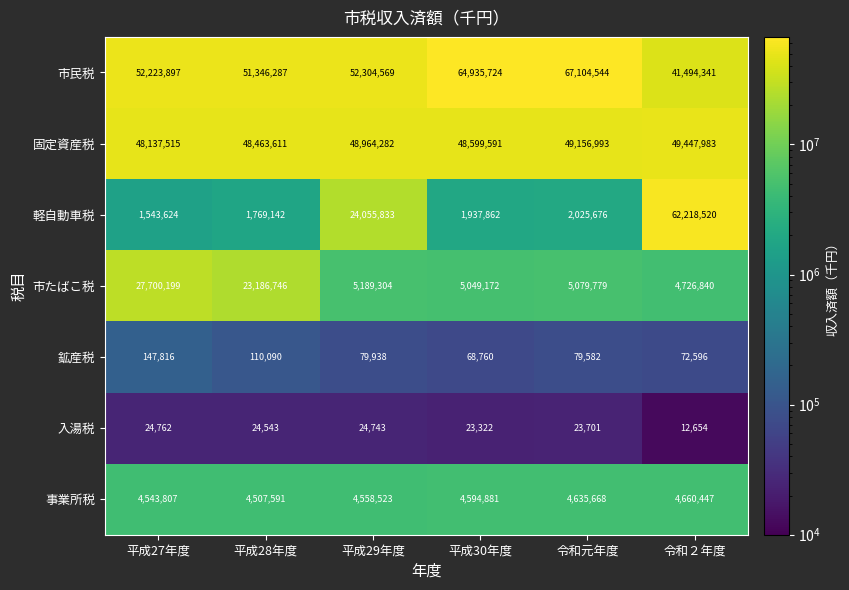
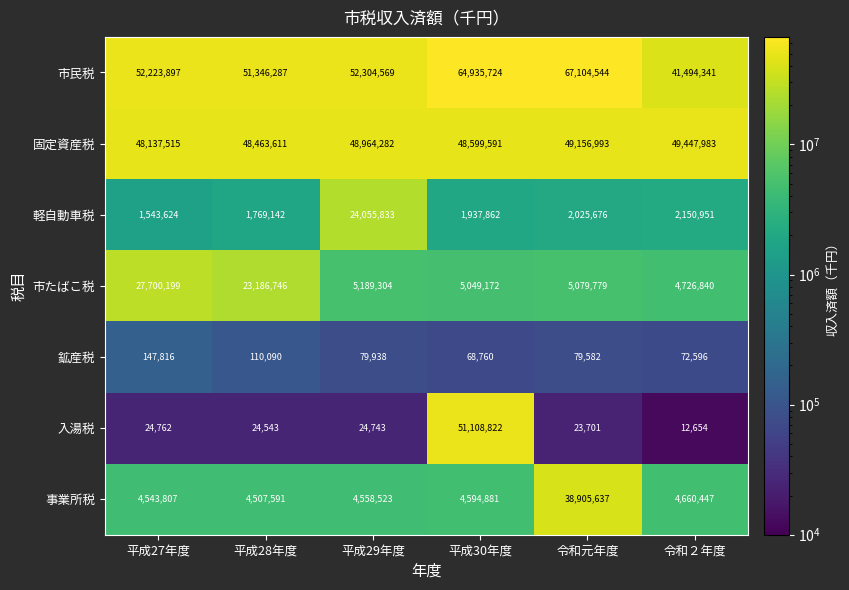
  {
    "市民税": {
      "平成27年度": "52,223,897",
      "平成28年度": "51,346,287",
      "平成29年度": "52,304,569",
      "平成30年度": "64,935,724",
      "令和元年度": "67,104,544",
      "令和２年度": "41,494,341"
    },
    "固定資産税": {
      "平成27年度": "48,137,515",
      "平成28年度": "48,463,611",
      "平成29年度": "48,964,282",
      "平成30年度": "48,599,591",
      "令和元年度": "49,156,993",
      "令和２年度": "49,447,983"
    },
    "軽自動車税": {
      "平成27年度": "1,543,624",
      "平成28年度": "1,769,142",
      "平成29年度": "24,055,833",
      "平成30年度": "1,937,862",
      "令和元年度": "2,025,676",
-     "令和２年度": "62,218,520"
+     "令和２年度": "2,150,951"
    },
    "市たばこ税": {
      "平成27年度": "27,700,199",
      "平成28年度": "23,186,746",
      "平成29年度": "5,189,304",
      "平成30年度": "5,049,172",
      "令和元年度": "5,079,779",
      "令和２年度": "4,726,840"
    },
    "鉱産税": {
      "平成27年度": "147,816",
      "平成28年度": "110,090",
      "平成29年度": "79,938",
      "平成30年度": "68,760",
      "令和元年度": "79,582",
      "令和２年度": "72,596"
    },
    "入湯税": {
      "平成27年度": "24,762",
      "平成28年度": "24,543",
      "平成29年度": "24,743",
-     "平成30年度": "23,322",
+     "平成30年度": "51,108,822",
      "令和元年度": "23,701",
      "令和２年度": "12,654"
    },
    "事業所税": {
      "平成27年度": "4,543,807",
      "平成28年度": "4,507,591",
      "平成29年度": "4,558,523",
      "平成30年度": "4,594,881",
-     "令和元年度": "4,635,668",
+     "令和元年度": "38,905,637",
      "令和２年度": "4,660,447"
    }
  }
